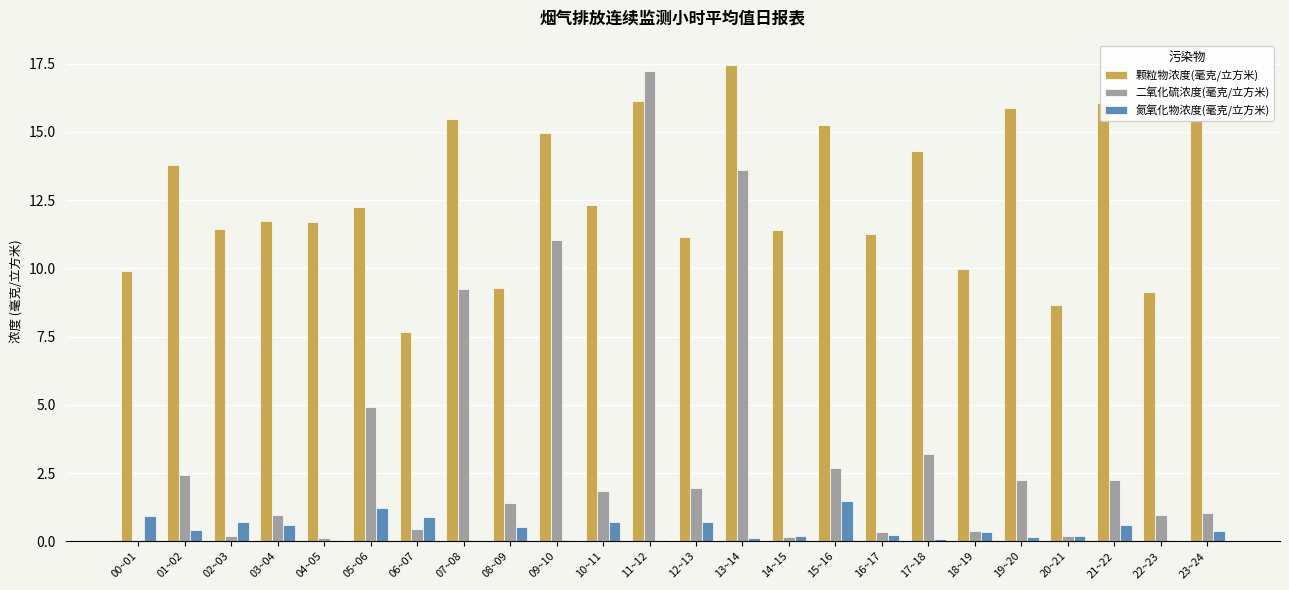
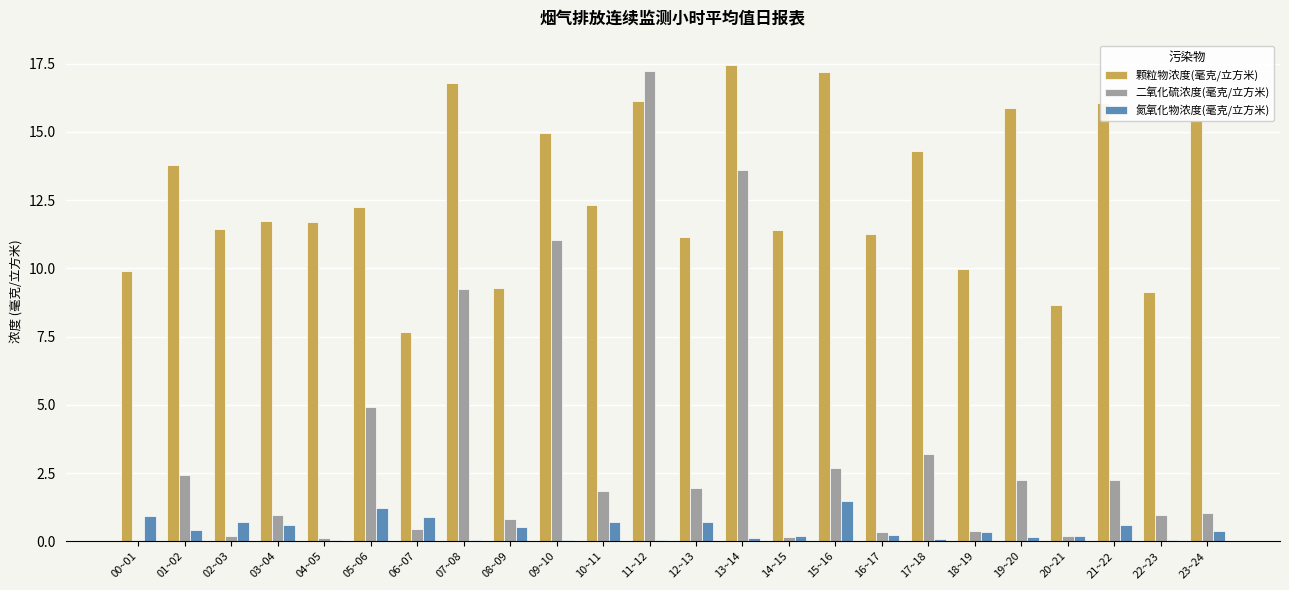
  {
    "颗粒物浓度(毫克/立方米)": {
      "00~01": 9.9,
      "01~02": 13.8,
      "02~03": 11.4,
      "03~04": 11.7,
      "04~05": 11.7,
      "05~06": 12.3,
      "06~07": 7.7,
-     "07~08": 15.5,
+     "07~08": 16.8,
      "08~09": 9.3,
      "09~10": 15.0,
      "10~11": 12.3,
      "11~12": 16.1,
      "12~13": 11.1,
      "13~14": 17.5,
      "14~15": 11.4,
-     "15~16": 15.3,
+     "15~16": 17.2,
      "16~17": 11.3,
      "17~18": 14.3,
      "18~19": 10.0,
      "19~20": 15.9,
      "20~21": 8.7,
      "22~23": 9.1
    },
    "二氧化硫浓度(毫克/立方米)": {
      "01~02": 2.4,
      "02~03": 0.2,
      "03~04": 1.0,
      "04~05": 0.1,
      "05~06": 4.9,
      "06~07": 0.5,
      "07~08": 9.3,
-     "08~09": 1.4,
+     "08~09": 0.8,
      "09~10": 11.1,
      "10~11": 1.9,
      "11~12": 17.2,
      "12~13": 2.0,
      "13~14": 13.6,
      "14~15": 0.2,
      "15~16": 2.7,
      "16~17": 0.4,
      "17~18": 3.2,
      "18~19": 0.4,
      "19~20": 2.3,
      "20~21": 0.2,
      "21~22": 2.2,
      "22~23": 1.0,
      "23~24": 1.0
    },
    "氮氧化物浓度(毫克/立方米)": {
      "00~01": 0.9,
      "01~02": 0.4,
      "02~03": 0.7,
      "03~04": 0.6,
      "05~06": 1.2,
      "06~07": 0.9,
      "08~09": 0.5,
      "10~11": 0.7,
      "12~13": 0.7,
      "13~14": 0.1,
      "14~15": 0.2,
      "15~16": 1.5,
      "16~17": 0.2,
      "18~19": 0.3,
      "19~20": 0.2,
      "20~21": 0.2,
      "21~22": 0.6,
      "23~24": 0.4
    }
  }
